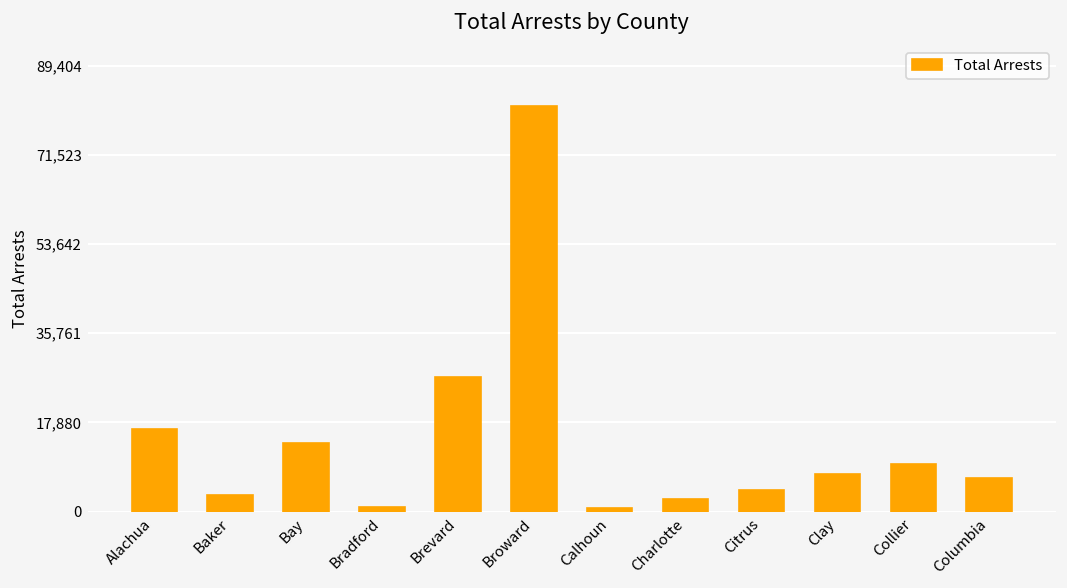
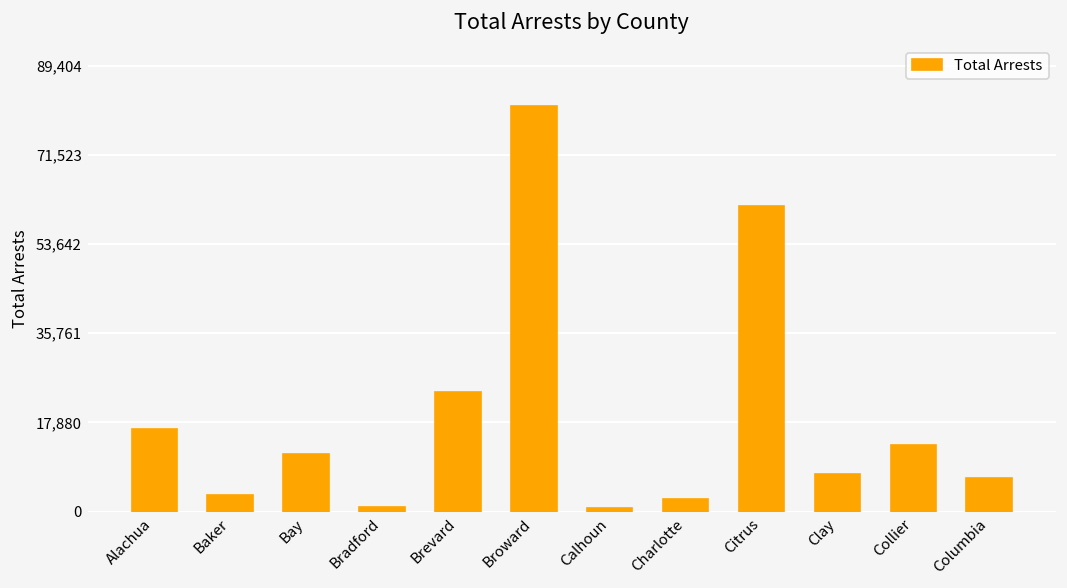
  {
    "Alachua": "17,000",
    "Baker": "3,000",
-   "Bay": "14,000",
+   "Bay": "12,000",
    "Bradford": "1,000",
-   "Brevard": "27,000",
+   "Brevard": "24,000",
    "Broward": "81,000",
    "Calhoun": "1,000",
    "Charlotte": "3,000",
-   "Citrus": "4,000",
+   "Citrus": "61,000",
    "Clay": "8,000",
-   "Collier": "9,000",
+   "Collier": "13,000",
    "Columbia": "7,000"
  }
